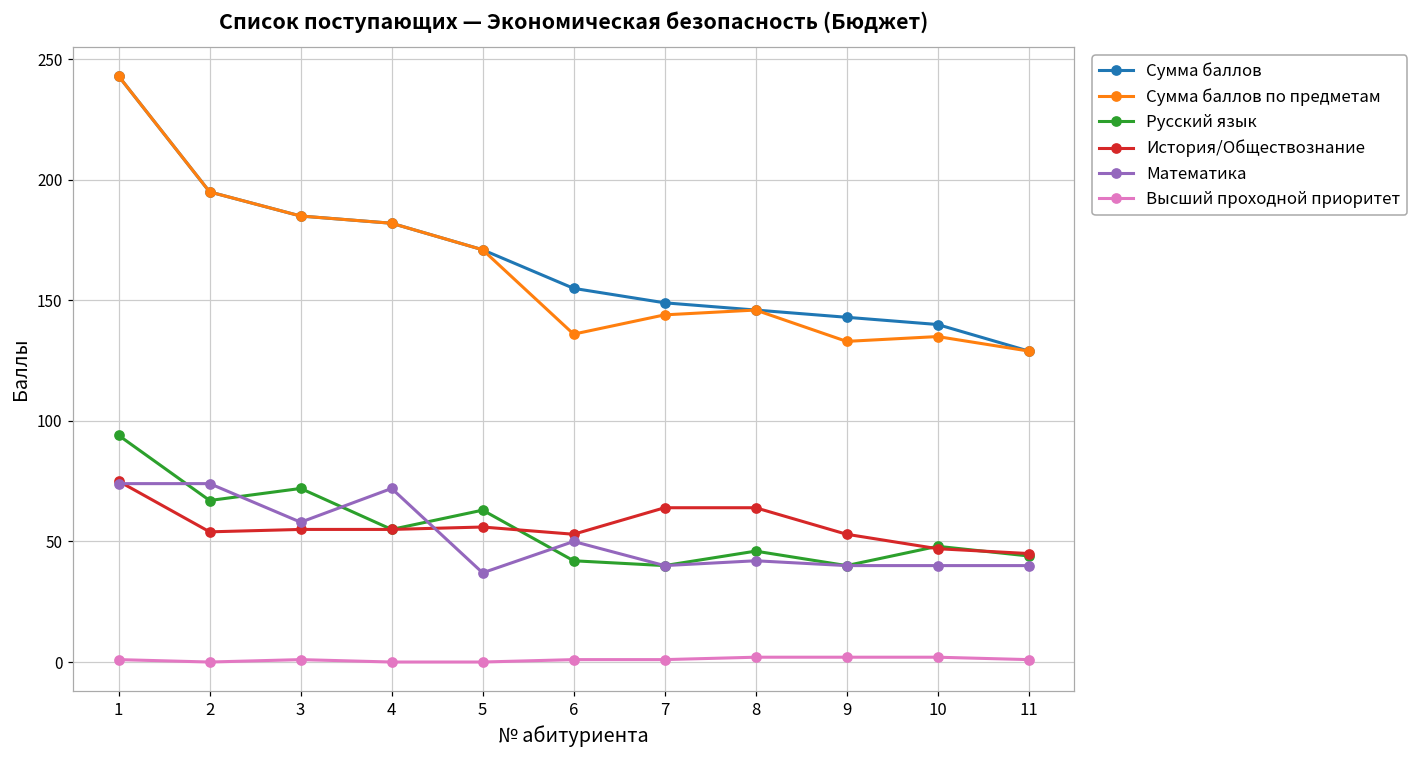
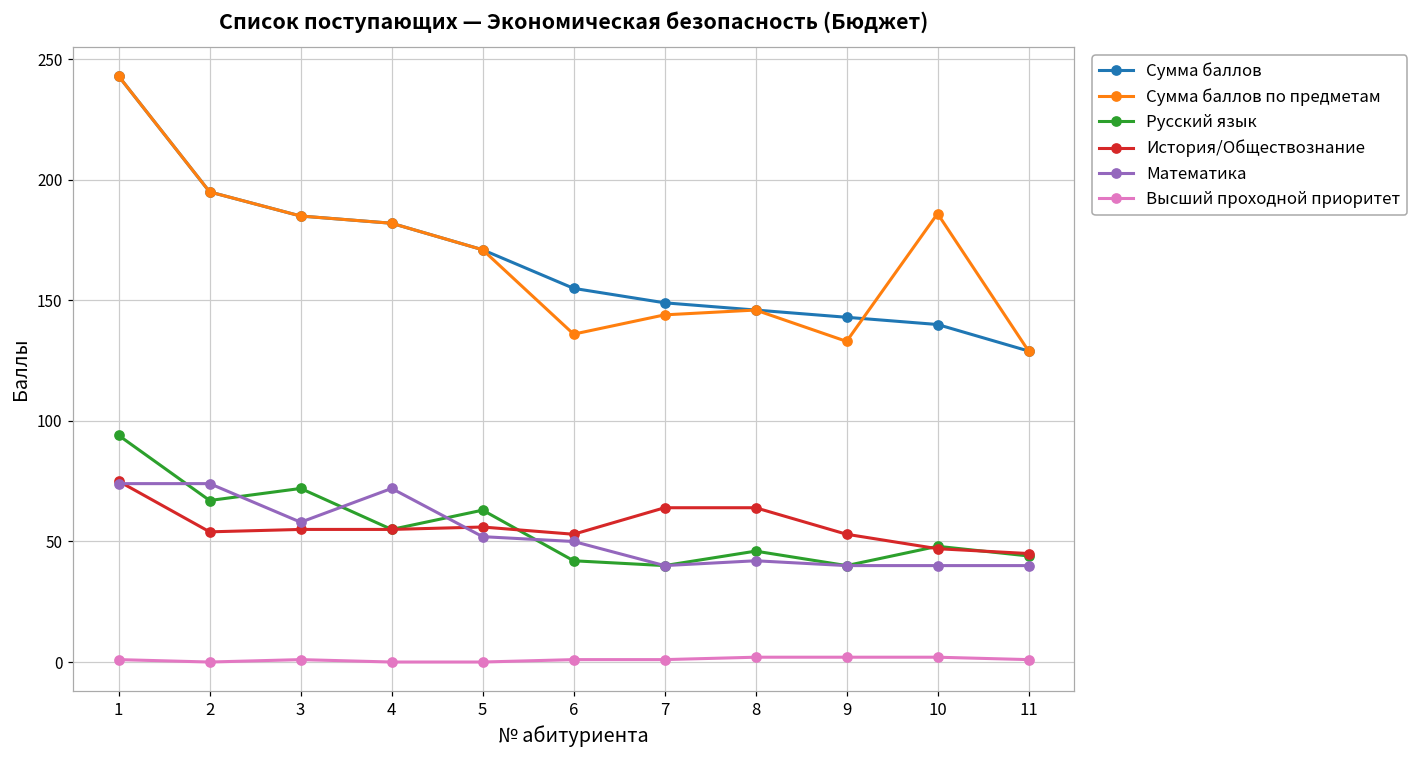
  {
    "Сумма баллов": {
      "6": 155,
      "7": 149,
      "9": 143,
      "10": 140
    },
    "Сумма баллов по предметам": {
      "6": 136,
      "7": 144,
      "9": 133,
-     "10": 135
+     "10": 186
    },
    "Русский язык": {
      "1": 94,
      "2": 67,
      "3": 72,
      "5": 63,
      "6": 42,
      "8": 46
    },
    "История/Обществознание": {
      "2": 54,
      "3": 55,
      "5": 56,
      "6": 53,
      "7": 64,
      "8": 64,
      "9": 53
    },
    "Математика": {
      "2": 74,
      "3": 58,
      "4": 72,
-     "5": 37,
+     "5": 52,
      "6": 50,
      "8": 42,
      "10": 40,
      "11": 40
    },
    "Высший проходной приоритет": {
      "1": 1,
      "2": 0,
      "3": 1,
      "4": 0,
      "5": 0,
      "6": 1,
      "7": 1,
      "8": 2,
      "9": 2,
      "10": 2,
      "11": 1
    }
  }
